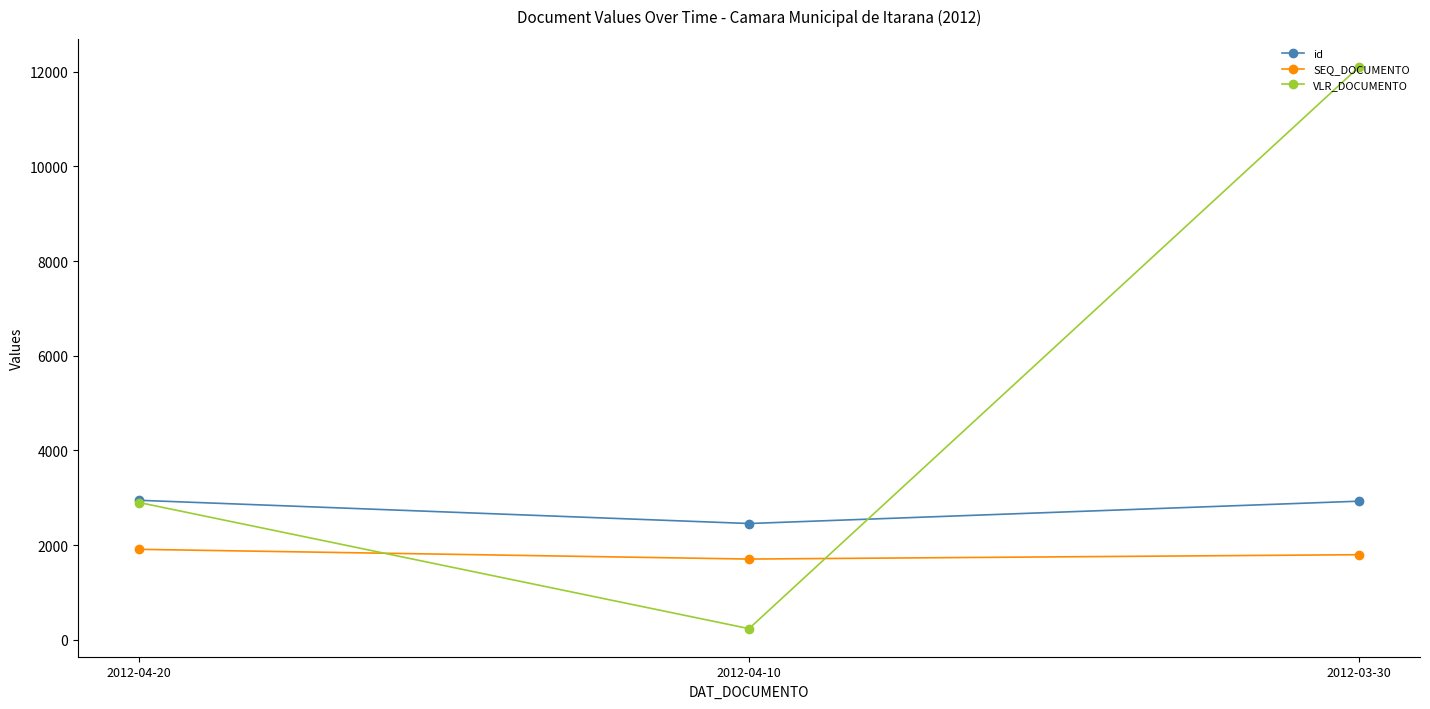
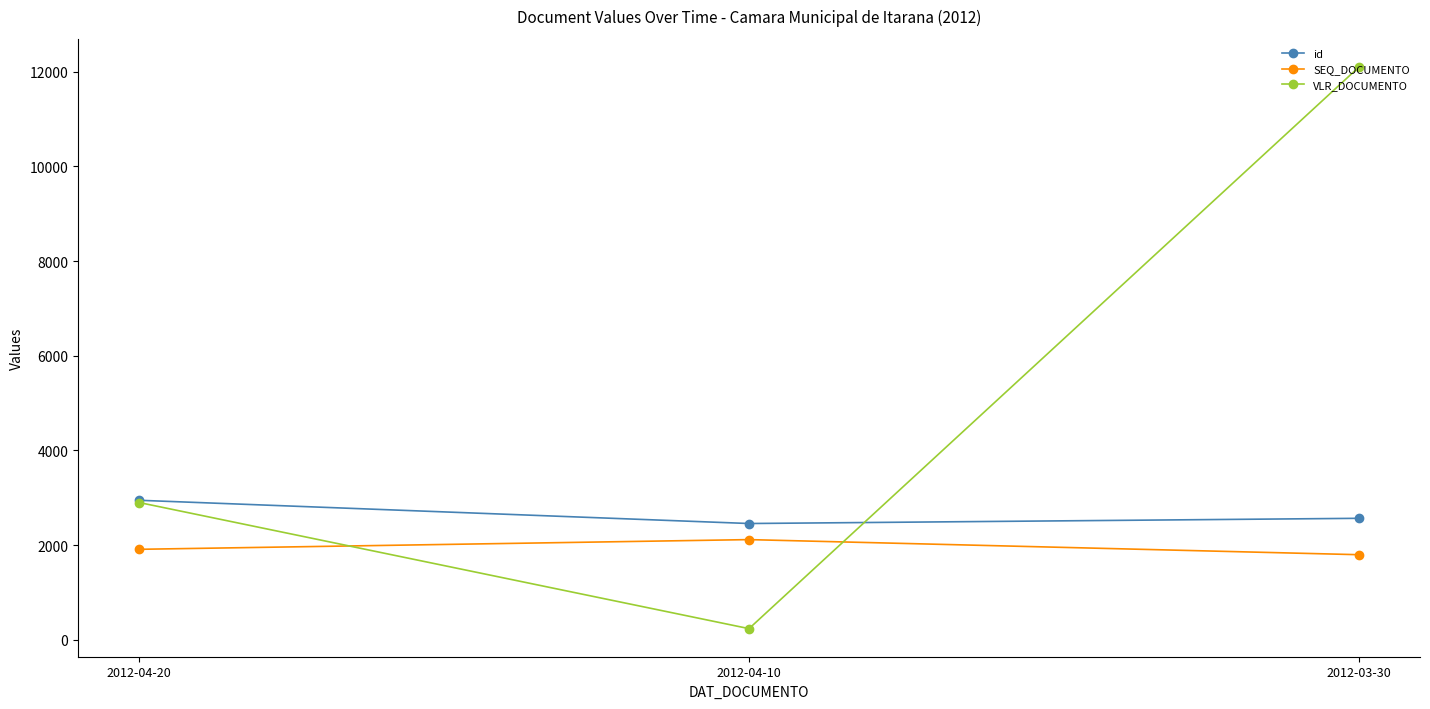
  {
    "id": {
      "2012-04-10": 2500,
-     "2012-03-30": 2900
+     "2012-03-30": 2600
    },
    "SEQ_DOCUMENTO": {
      "2012-04-20": 1900,
-     "2012-04-10": 1700,
+     "2012-04-10": 2100,
      "2012-03-30": 1800
    },
    "VLR_DOCUMENTO": {
      "2012-04-10": 200,
      "2012-03-30": 12100
    }
  }
